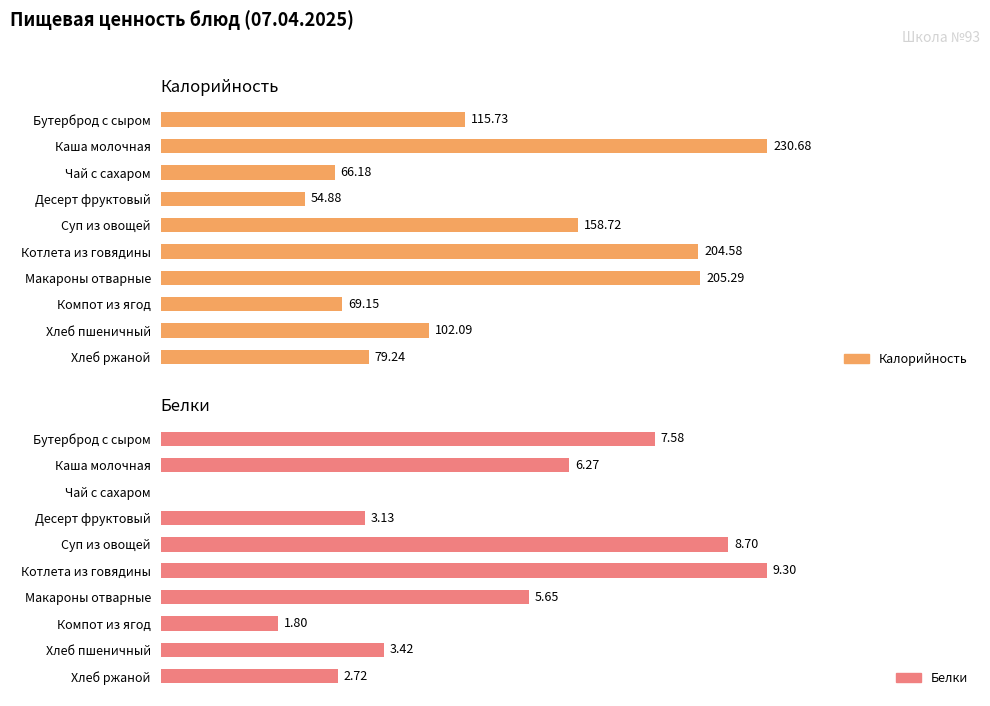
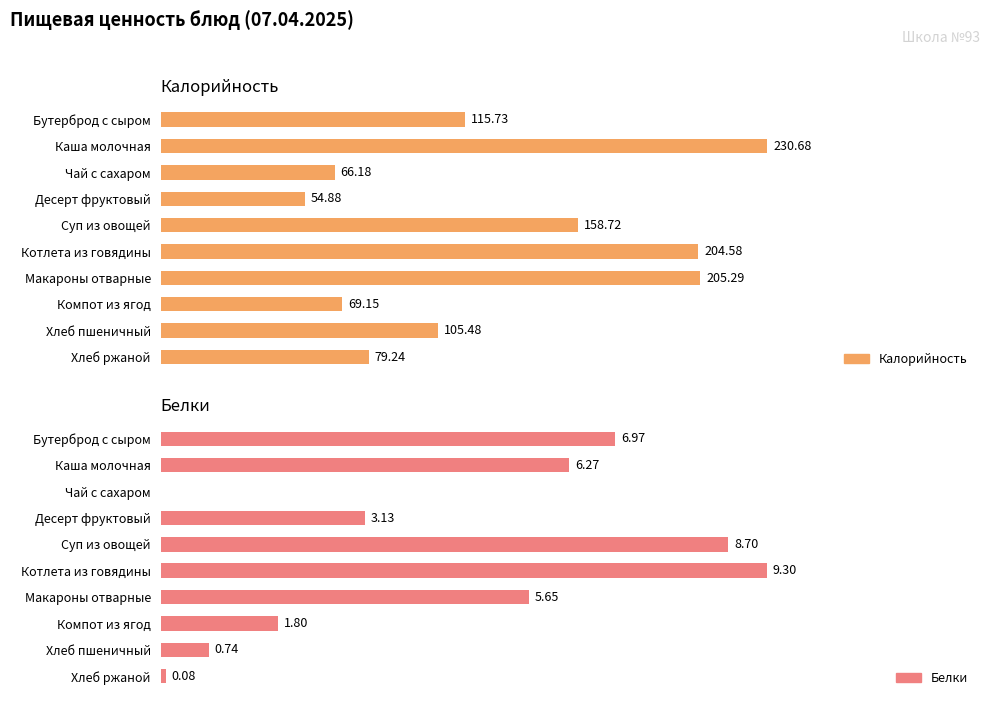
  {
    "Калорийность": {
      "Бутерброд с сыром": 115.73,
      "Каша молочная": 230.68,
      "Чай с сахаром": 66.18,
      "Десерт фруктовый": 54.88,
      "Суп из овощей": 158.72,
      "Котлета из говядины": 204.58,
      "Макароны отварные": 205.29,
      "Компот из ягод": 69.15,
-     "Хлеб пшеничный": 102.09,
+     "Хлеб пшеничный": 105.48,
      "Хлеб ржаной": 79.24
    },
    "Белки": {
-     "Бутерброд с сыром": 7.58,
+     "Бутерброд с сыром": 6.97,
      "Каша молочная": 6.27,
      "Десерт фруктовый": 3.13,
      "Суп из овощей": 8.70,
      "Котлета из говядины": 9.30,
      "Макароны отварные": 5.65,
      "Компот из ягод": 1.80,
-     "Хлеб пшеничный": 3.42,
-     "Хлеб ржаной": 2.72
+     "Хлеб пшеничный": 0.74,
+     "Хлеб ржаной": 0.08
    }
  }
